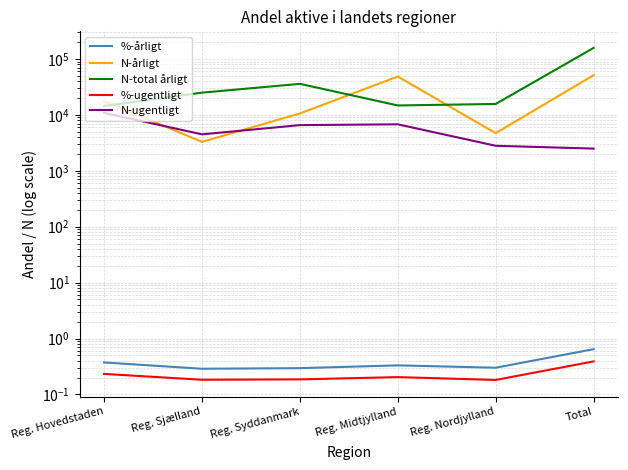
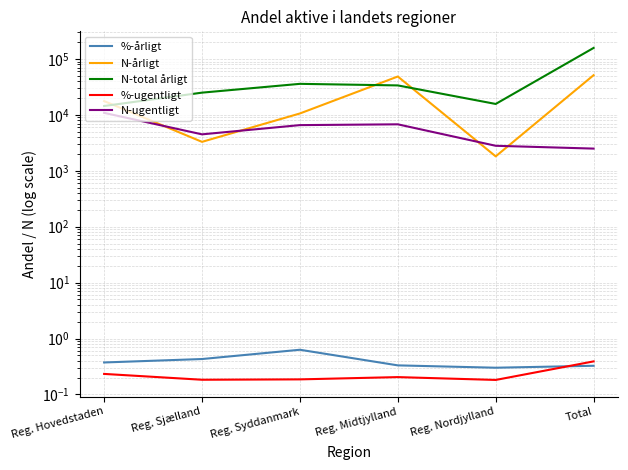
  {
    "%-årligt": {
      "Reg. Hovedstaden": 0.4,
-     "Reg. Sjælland": 0.3,
-     "Reg. Syddanmark": 0.3,
+     "Reg. Sjælland": 0.4,
+     "Reg. Syddanmark": 0.6,
      "Reg. Midtjylland": 0.3,
      "Reg. Nordjylland": 0.3,
-     "Total": 0.6
+     "Total": 0.3
    },
    "N-årligt": {
      "Reg. Sjælland": 3000,
      "Reg. Syddanmark": 11000,
      "Reg. Midtjylland": 50000,
-     "Reg. Nordjylland": 5000,
+     "Reg. Nordjylland": 1800,
      "Total": 50000
    },
    "N-total årligt": {
      "Reg. Sjælland": 30000,
      "Reg. Syddanmark": 40000,
-     "Reg. Midtjylland": 15000,
+     "Reg. Midtjylland": 30000,
      "Reg. Nordjylland": 16000,
      "Total": 160000
    },
    "%-ugentligt": {
      "Reg. Hovedstaden": 0.23,
      "Reg. Sjælland": 0.2,
      "Reg. Syddanmark": 0.2,
      "Reg. Midtjylland": 0.2,
      "Reg. Nordjylland": 0.2,
      "Total": 0.4
    },
    "N-ugentligt": {
      "Reg. Sjælland": 4000,
      "Reg. Syddanmark": 7000,
      "Reg. Midtjylland": 7000,
      "Reg. Nordjylland": 3000,
      "Total": 2000
    }
  }
